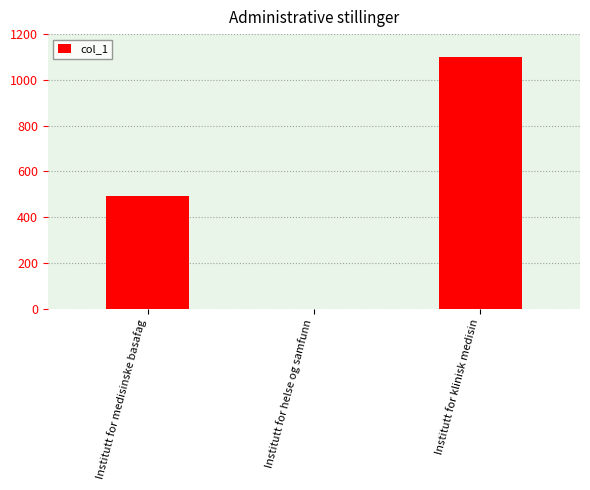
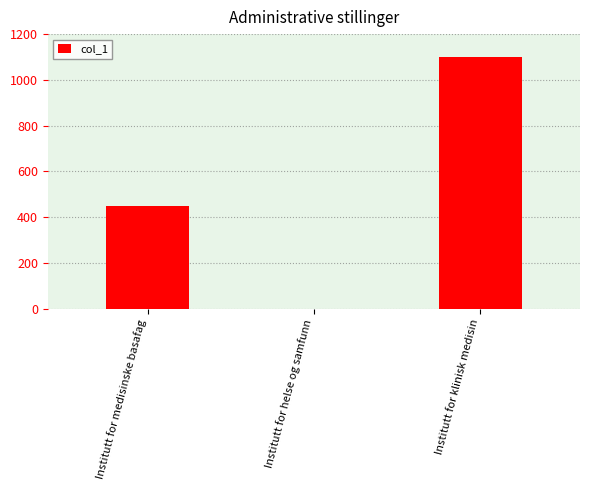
  {
-   "Institutt for medisinske basafag": 490,
+   "Institutt for medisinske basafag": 450,
    "Institutt for helse og samfunn": 0,
    "Institutt for klinisk medisin": 1100
  }
